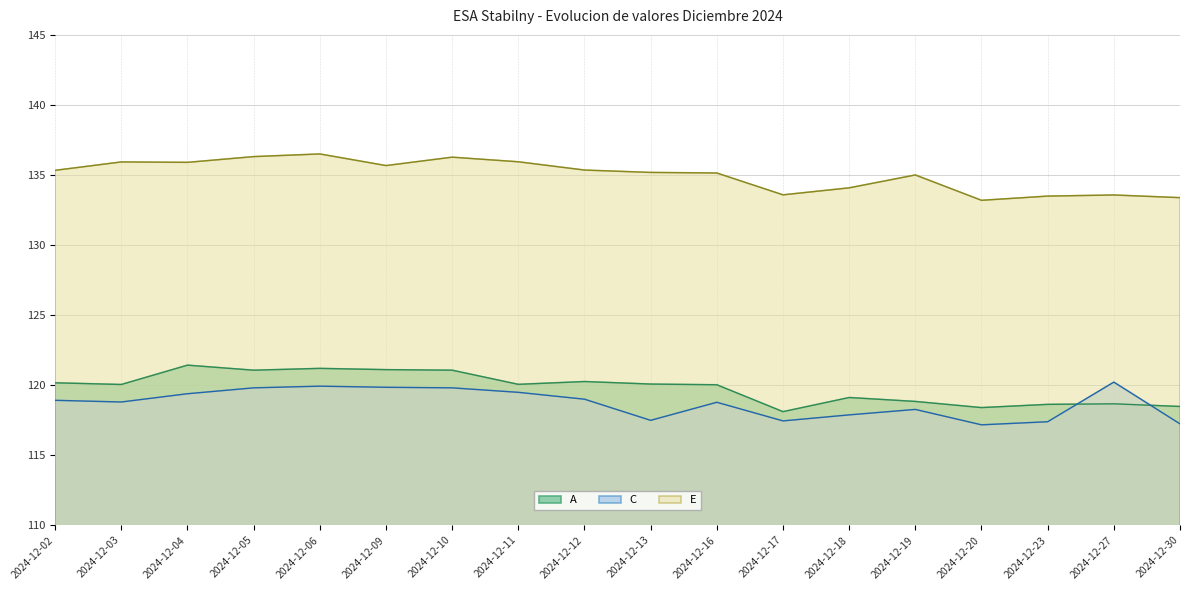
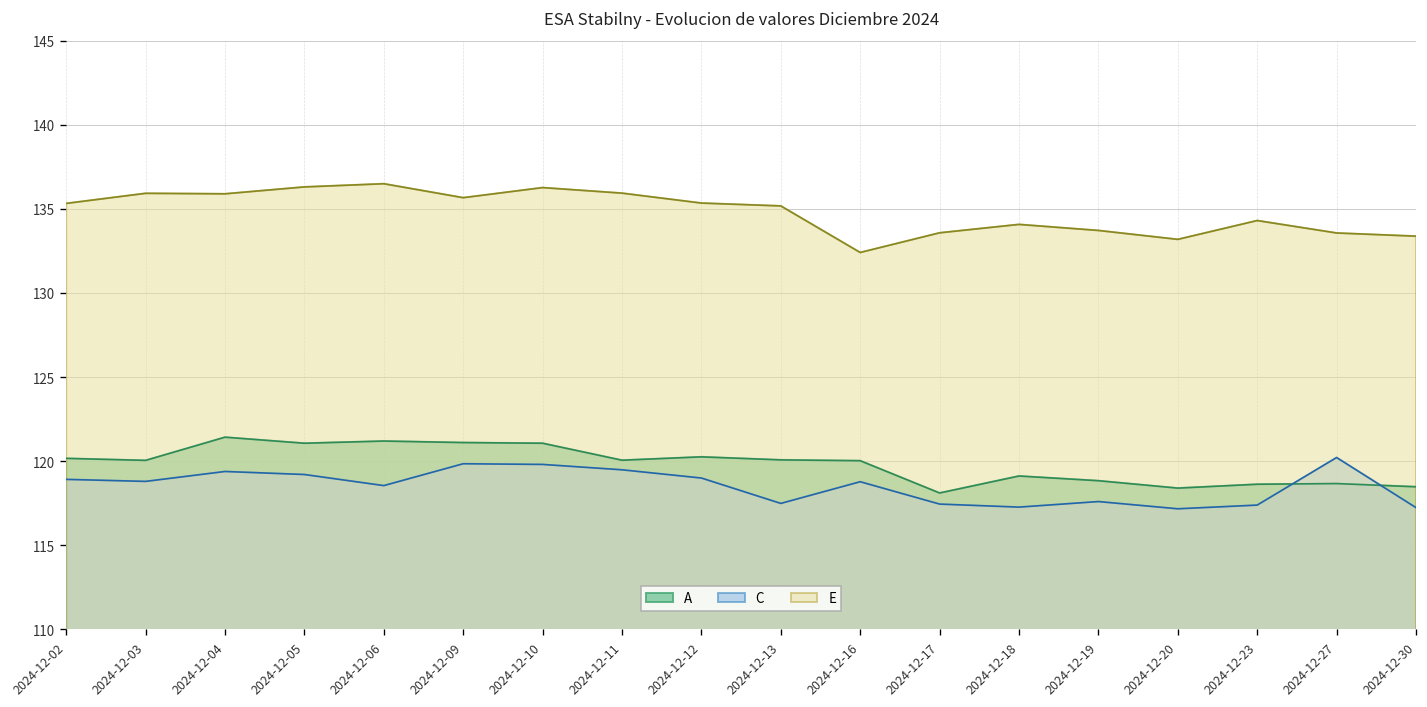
  {
    "A": {
      "2024-12-02": 120.2,
      "2024-12-03": 120.0,
      "2024-12-04": 121.4,
      "2024-12-05": 121.1,
      "2024-12-06": 121.2,
      "2024-12-09": 121.1,
      "2024-12-10": 121.1,
      "2024-12-11": 120.1,
      "2024-12-12": 120.3,
      "2024-12-13": 120.1,
      "2024-12-16": 120.0,
      "2024-12-17": 118.1,
      "2024-12-18": 119.1,
      "2024-12-19": 118.8,
      "2024-12-20": 118.4,
      "2024-12-23": 118.6,
      "2024-12-27": 118.7,
      "2024-12-30": 118.5
    },
    "C": {
      "2024-12-02": 118.9,
      "2024-12-03": 118.8,
      "2024-12-04": 119.4,
-     "2024-12-05": 119.8,
-     "2024-12-06": 119.9,
+     "2024-12-05": 119.2,
+     "2024-12-06": 118.5,
      "2024-12-09": 119.8,
      "2024-12-10": 119.8,
      "2024-12-11": 119.5,
      "2024-12-12": 119.0,
      "2024-12-13": 117.5,
      "2024-12-16": 118.8,
      "2024-12-17": 117.4,
-     "2024-12-18": 117.9,
-     "2024-12-19": 118.3,
+     "2024-12-18": 117.3,
+     "2024-12-19": 117.6,
      "2024-12-20": 117.2,
      "2024-12-23": 117.4,
      "2024-12-27": 120.2,
      "2024-12-30": 117.2
    },
    "E": {
      "2024-12-02": 135.3,
      "2024-12-03": 135.9,
      "2024-12-04": 135.9,
      "2024-12-05": 136.3,
      "2024-12-06": 136.5,
      "2024-12-09": 135.7,
      "2024-12-10": 136.3,
      "2024-12-11": 135.9,
      "2024-12-12": 135.4,
      "2024-12-13": 135.2,
-     "2024-12-16": 135.1,
+     "2024-12-16": 132.4,
      "2024-12-17": 133.6,
      "2024-12-18": 134.1,
-     "2024-12-19": 135.0,
+     "2024-12-19": 133.7,
      "2024-12-20": 133.2,
-     "2024-12-23": 133.5,
+     "2024-12-23": 134.3,
      "2024-12-27": 133.6,
      "2024-12-30": 133.4
    }
  }
